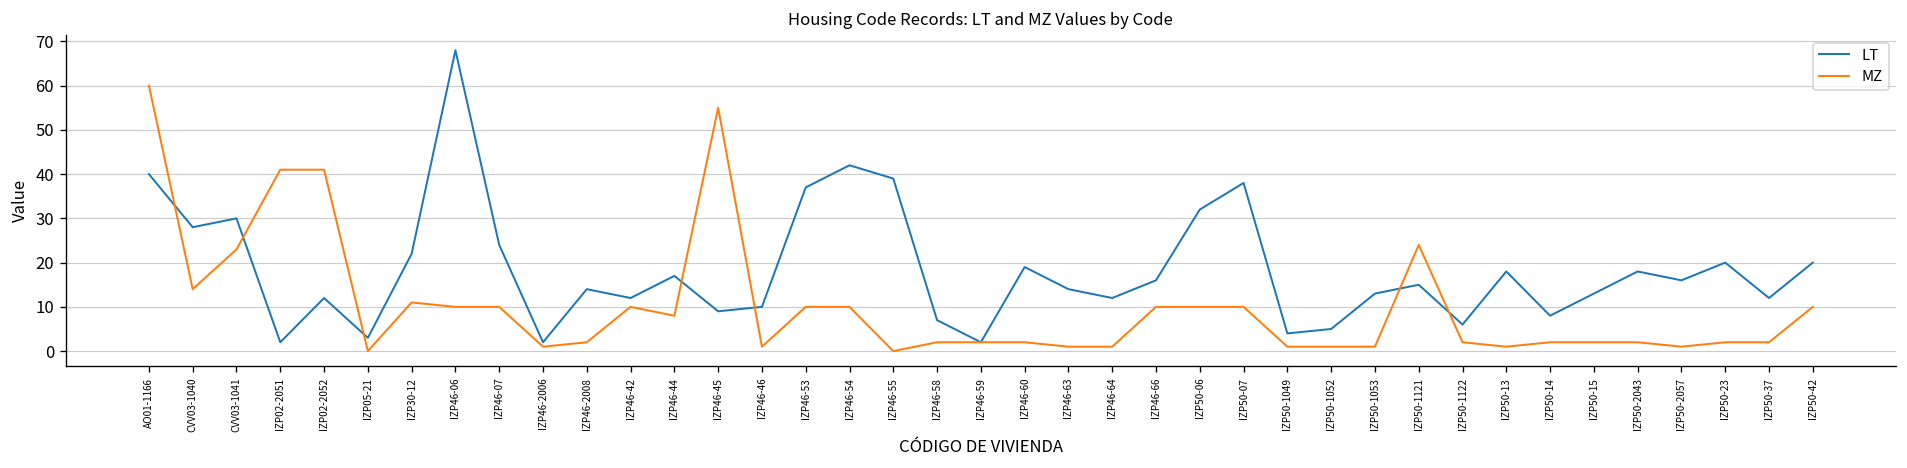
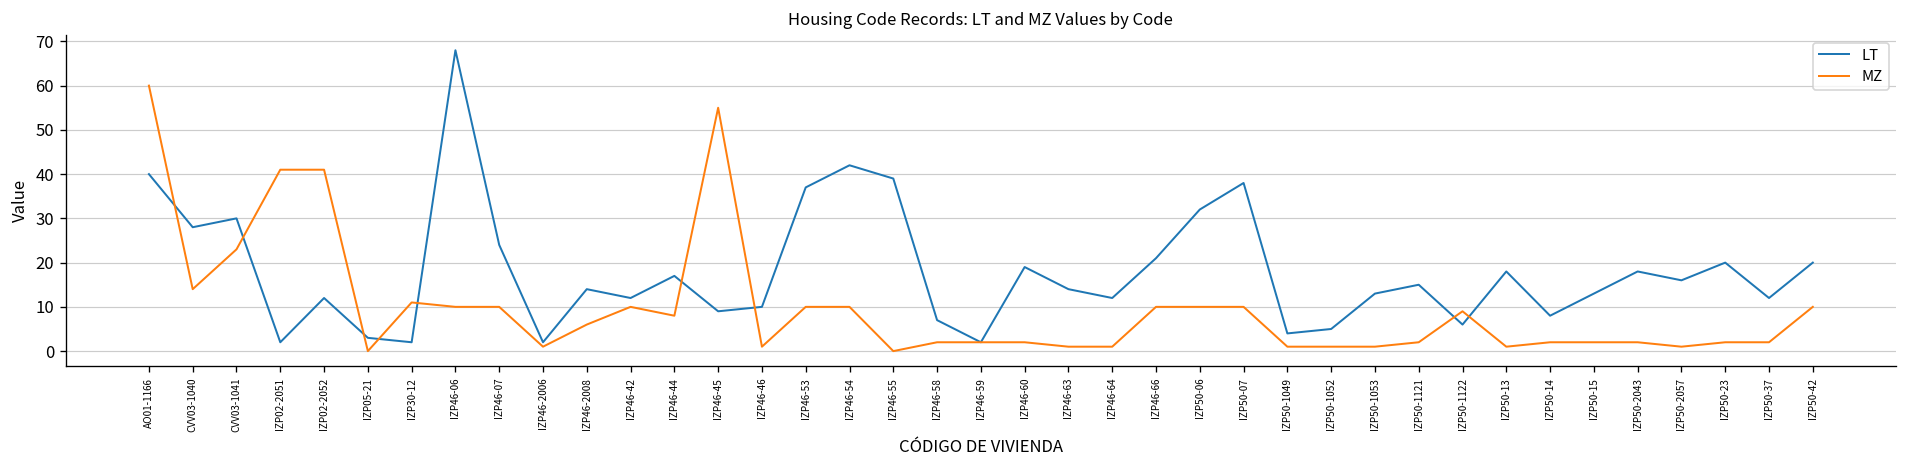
  {
    "LT": {
      "AO01-1166": 40,
      "CVV03-1040": 28,
      "CVV03-1041": 30,
      "IZP02-2051": 2,
      "IZP02-2052": 12,
      "IZP05-21": 3,
-     "IZP30-12": 22,
+     "IZP30-12": 2,
      "IZP46-06": 68,
      "IZP46-07": 24,
      "IZP46-2006": 2,
      "IZP46-2008": 14,
      "IZP46-42": 12,
      "IZP46-44": 17,
      "IZP46-45": 9,
      "IZP46-46": 10,
      "IZP46-53": 37,
      "IZP46-54": 42,
      "IZP46-55": 39,
      "IZP46-58": 7,
      "IZP46-60": 19,
      "IZP46-63": 14,
      "IZP46-64": 12,
-     "IZP46-66": 16,
+     "IZP46-66": 21,
      "IZP50-06": 32,
      "IZP50-07": 38,
      "IZP50-1049": 4,
      "IZP50-1052": 5,
      "IZP50-1053": 13,
      "IZP50-1121": 15,
      "IZP50-1122": 6,
      "IZP50-13": 18,
      "IZP50-14": 8,
      "IZP50-15": 13,
      "IZP50-2043": 18,
      "IZP50-2057": 16,
      "IZP50-23": 20,
      "IZP50-37": 12,
      "IZP50-42": 20
    },
    "MZ": {
      "AO01-1166": 60,
      "CVV03-1040": 14,
      "CVV03-1041": 23,
      "IZP02-2051": 41,
      "IZP02-2052": 41,
      "IZP05-21": 0,
      "IZP30-12": 11,
      "IZP46-06": 10,
      "IZP46-07": 10,
      "IZP46-2006": 1,
-     "IZP46-2008": 2,
+     "IZP46-2008": 6,
      "IZP46-42": 10,
      "IZP46-44": 8,
      "IZP46-45": 55,
      "IZP46-46": 1,
      "IZP46-53": 10,
      "IZP46-54": 10,
      "IZP46-55": 0,
      "IZP46-58": 2,
      "IZP46-60": 2,
      "IZP46-63": 1,
      "IZP46-64": 1,
      "IZP46-66": 10,
      "IZP50-06": 10,
      "IZP50-07": 10,
      "IZP50-1049": 1,
      "IZP50-1052": 1,
      "IZP50-1053": 1,
-     "IZP50-1121": 24,
-     "IZP50-1122": 2,
+     "IZP50-1121": 2,
+     "IZP50-1122": 9,
      "IZP50-13": 1,
      "IZP50-14": 2,
      "IZP50-15": 2,
      "IZP50-2043": 2,
      "IZP50-2057": 1,
      "IZP50-23": 2,
      "IZP50-37": 2,
      "IZP50-42": 10
    }
  }
